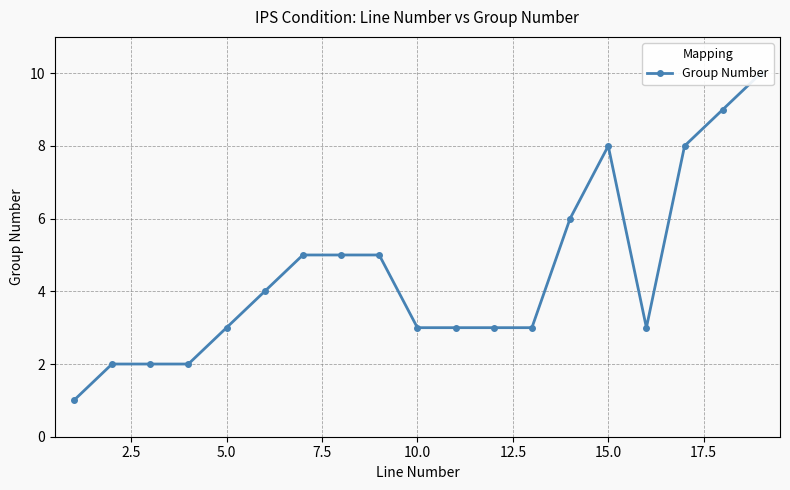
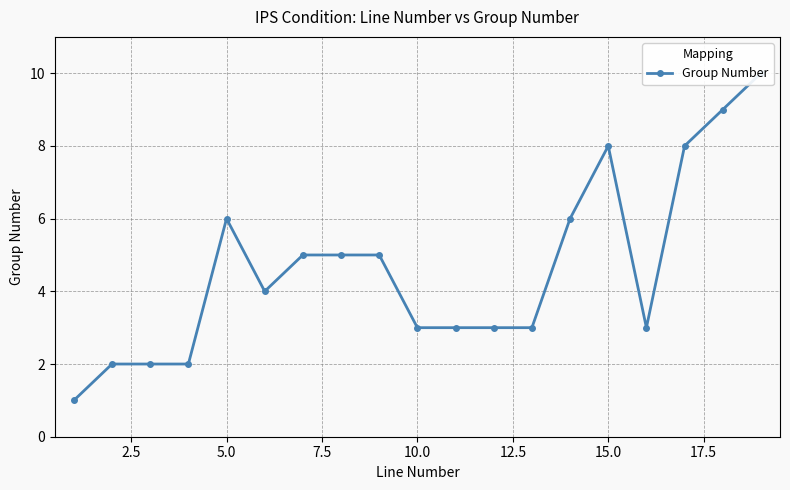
  {
-   "5.0": 3,
+   "5.0": 6,
    "10.0": 3,
    "15.0": 8
  }
